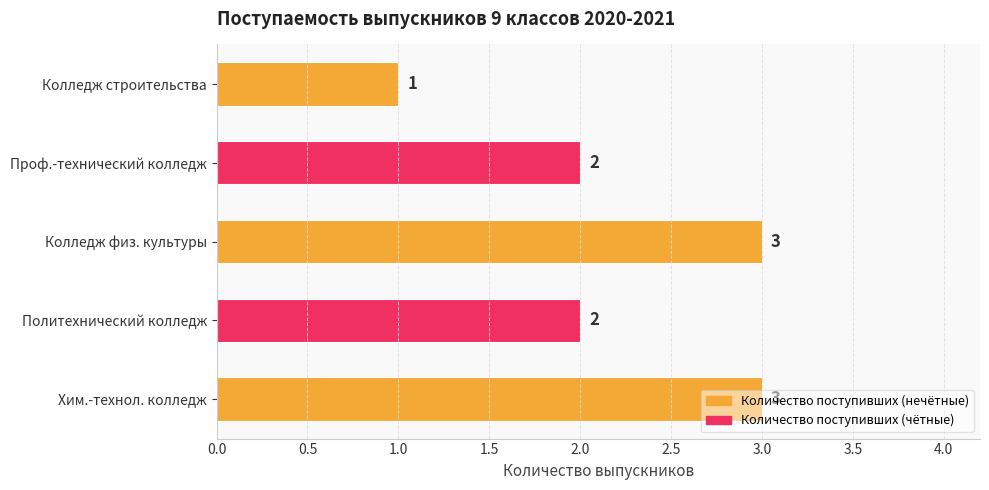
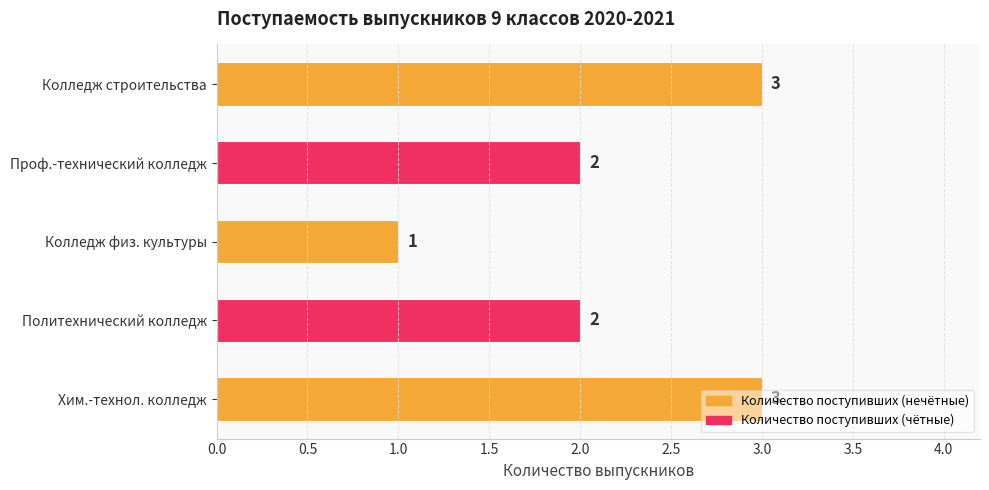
  {
-   "Колледж строительства": 1,
+   "Колледж строительства": 3,
    "Проф.-технический колледж": 2,
-   "Колледж физ. культуры": 3,
+   "Колледж физ. культуры": 1,
    "Политехнический колледж": 2
  }
